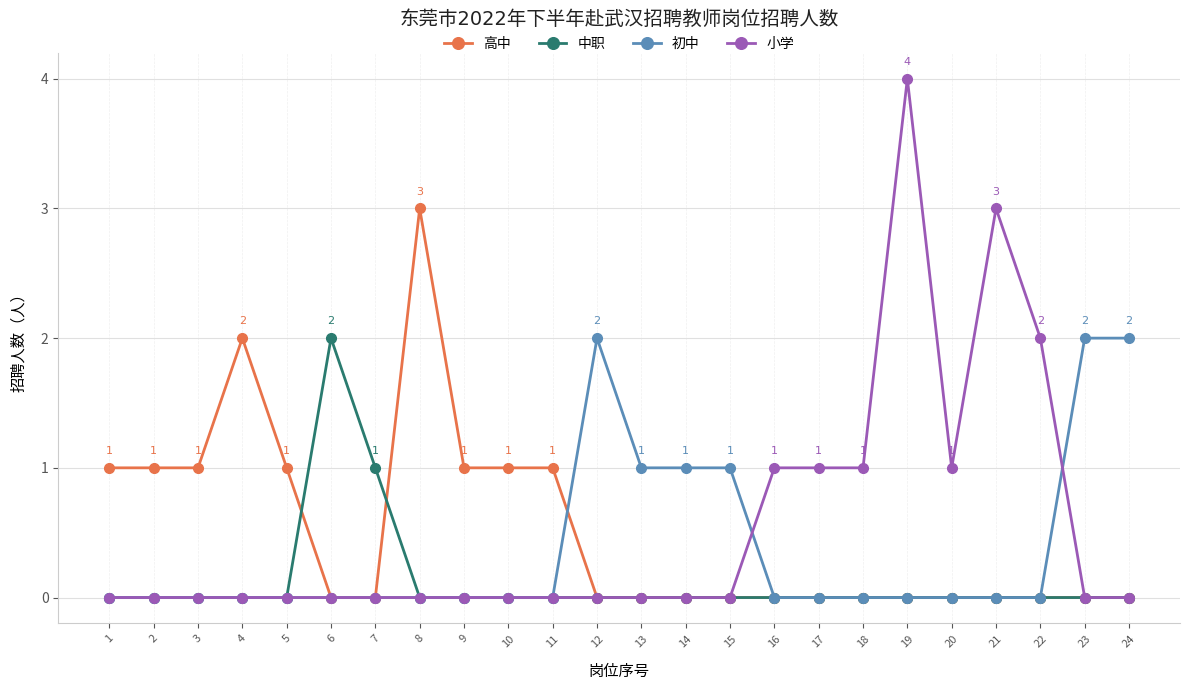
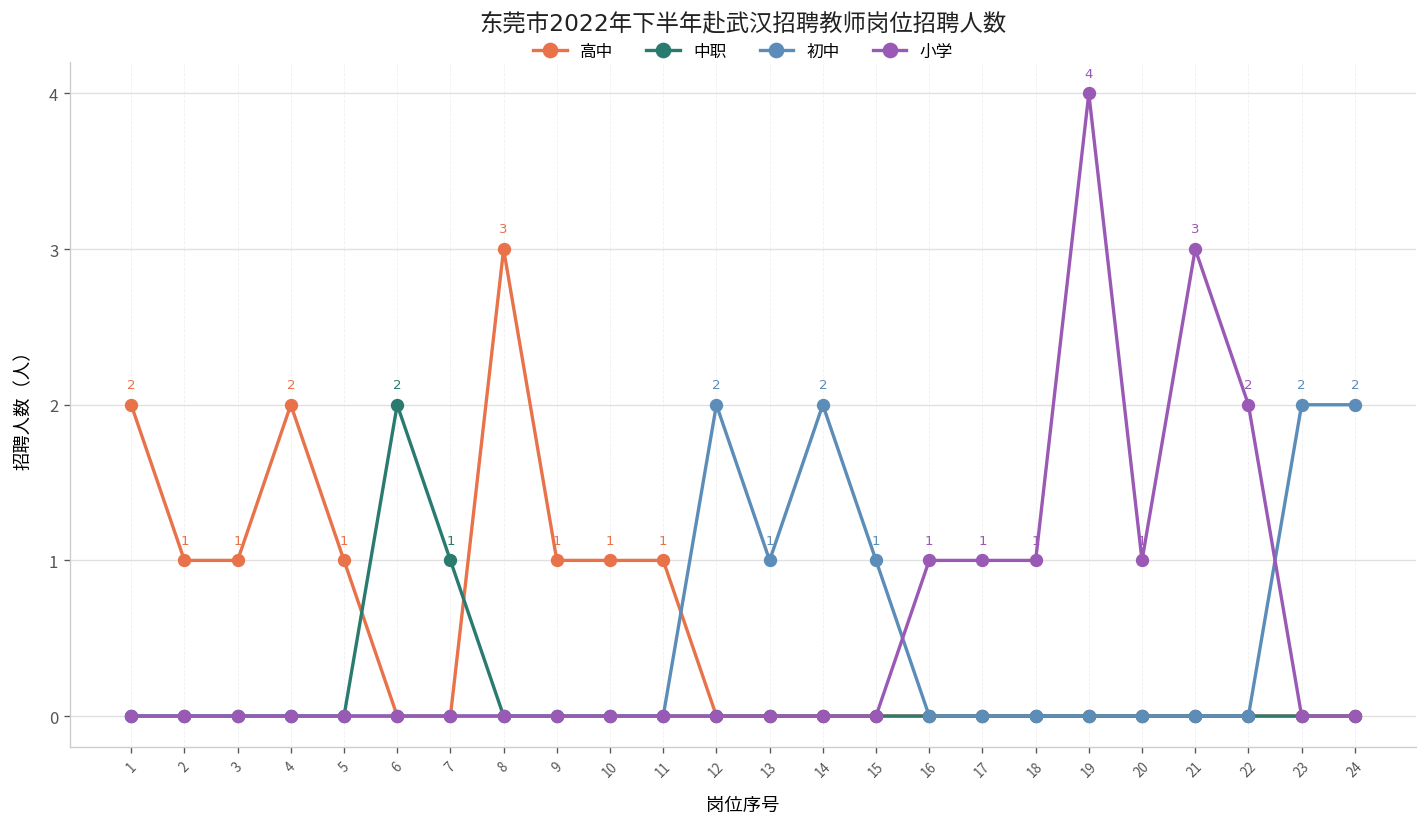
  {
    "高中": {
-     "1": 1,
+     "1": 2,
      "2": 1,
      "3": 1,
      "4": 2,
      "5": 1,
      "8": 3,
      "9": 1,
      "10": 1,
      "11": 1
    },
    "中职": {
      "6": 2,
      "7": 1
    },
    "初中": {
      "12": 2,
      "13": 1,
-     "14": 1,
+     "14": 2,
      "15": 1,
      "23": 2,
      "24": 2
    },
    "小学": {
      "16": 1,
      "17": 1,
      "18": 1,
      "19": 4,
      "21": 3,
      "22": 2
    }
  }
